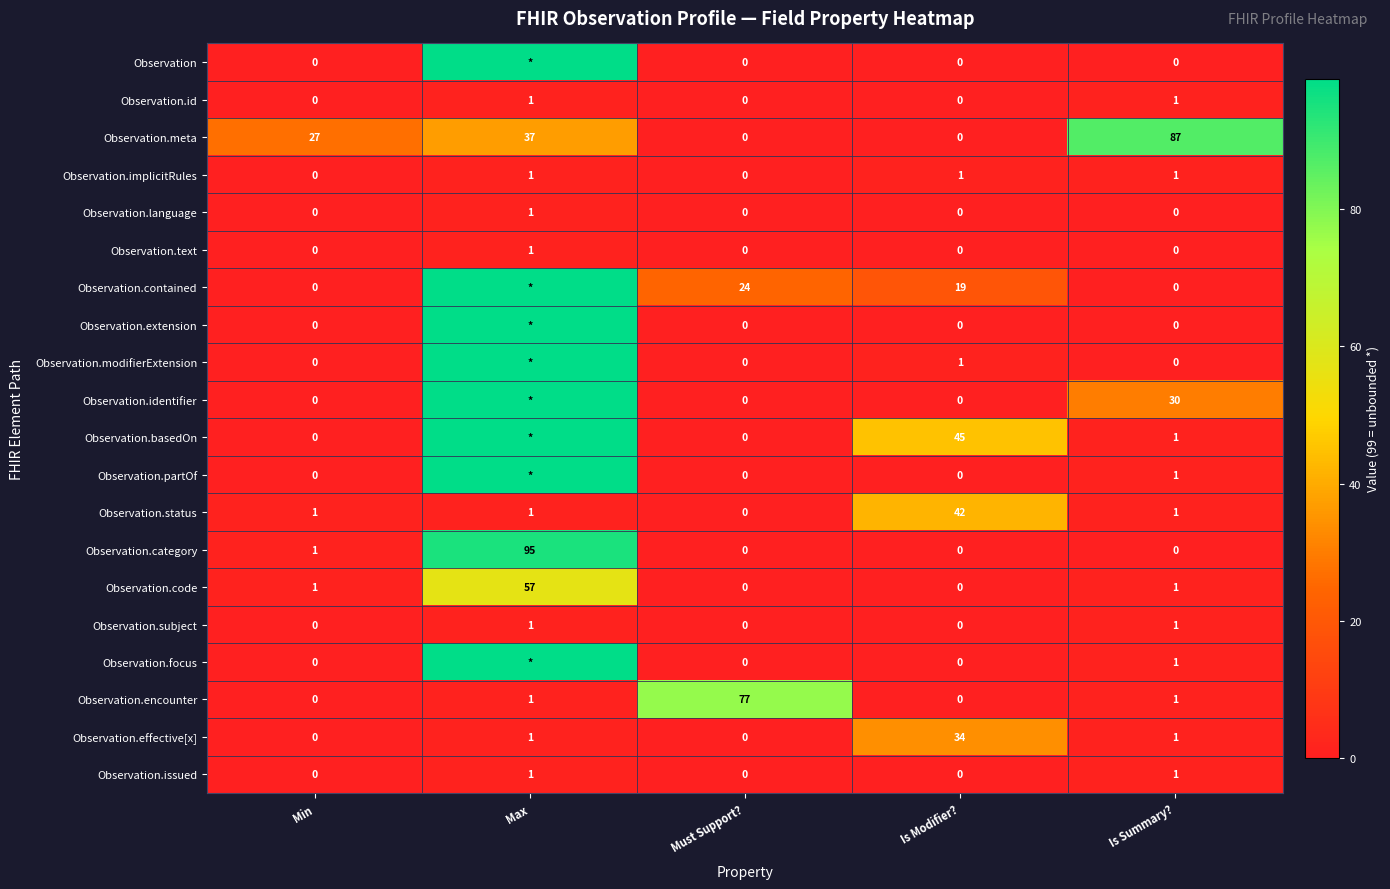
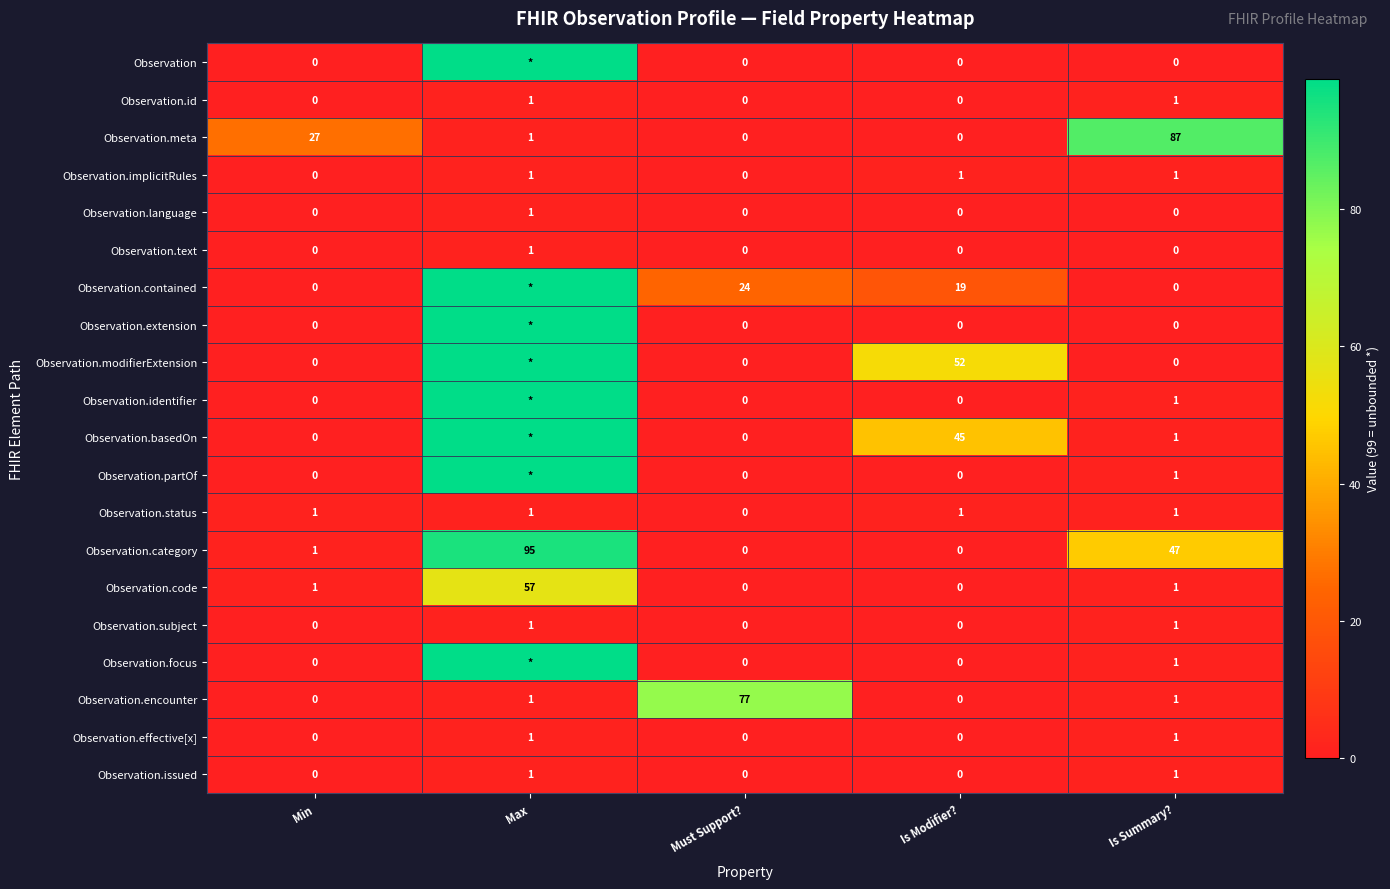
  {
    "Observation": {
      "Min": 0,
      "Must Support?": 0,
      "Is Modifier?": 0,
      "Is Summary?": 0
    },
    "Observation.id": {
      "Min": 0,
      "Max": 1,
      "Must Support?": 0,
      "Is Modifier?": 0,
      "Is Summary?": 1
    },
    "Observation.meta": {
      "Min": 27,
-     "Max": 37,
+     "Max": 1,
      "Must Support?": 0,
      "Is Modifier?": 0,
      "Is Summary?": 87
    },
    "Observation.implicitRules": {
      "Min": 0,
      "Max": 1,
      "Must Support?": 0,
      "Is Modifier?": 1,
      "Is Summary?": 1
    },
    "Observation.language": {
      "Min": 0,
      "Max": 1,
      "Must Support?": 0,
      "Is Modifier?": 0,
      "Is Summary?": 0
    },
    "Observation.text": {
      "Min": 0,
      "Max": 1,
      "Must Support?": 0,
      "Is Modifier?": 0,
      "Is Summary?": 0
    },
    "Observation.contained": {
      "Min": 0,
      "Must Support?": 24,
      "Is Modifier?": 19,
      "Is Summary?": 0
    },
    "Observation.extension": {
      "Min": 0,
      "Must Support?": 0,
      "Is Modifier?": 0,
      "Is Summary?": 0
    },
    "Observation.modifierExtension": {
      "Min": 0,
      "Must Support?": 0,
-     "Is Modifier?": 1,
+     "Is Modifier?": 52,
      "Is Summary?": 0
    },
    "Observation.identifier": {
      "Min": 0,
      "Must Support?": 0,
      "Is Modifier?": 0,
-     "Is Summary?": 30
+     "Is Summary?": 1
    },
    "Observation.basedOn": {
      "Min": 0,
      "Must Support?": 0,
      "Is Modifier?": 45,
      "Is Summary?": 1
    },
    "Observation.partOf": {
      "Min": 0,
      "Must Support?": 0,
      "Is Modifier?": 0,
      "Is Summary?": 1
    },
    "Observation.status": {
      "Min": 1,
      "Max": 1,
      "Must Support?": 0,
-     "Is Modifier?": 42,
+     "Is Modifier?": 1,
      "Is Summary?": 1
    },
    "Observation.category": {
      "Min": 1,
      "Max": 95,
      "Must Support?": 0,
      "Is Modifier?": 0,
-     "Is Summary?": 0
+     "Is Summary?": 47
    },
    "Observation.code": {
      "Min": 1,
      "Max": 57,
      "Must Support?": 0,
      "Is Modifier?": 0,
      "Is Summary?": 1
    },
    "Observation.subject": {
      "Min": 0,
      "Max": 1,
      "Must Support?": 0,
      "Is Modifier?": 0,
      "Is Summary?": 1
    },
    "Observation.focus": {
      "Min": 0,
      "Must Support?": 0,
      "Is Modifier?": 0,
      "Is Summary?": 1
    },
    "Observation.encounter": {
      "Min": 0,
      "Max": 1,
      "Must Support?": 77,
      "Is Modifier?": 0,
      "Is Summary?": 1
    },
    "Observation.effective[x]": {
      "Min": 0,
      "Max": 1,
      "Must Support?": 0,
-     "Is Modifier?": 34,
+     "Is Modifier?": 0,
      "Is Summary?": 1
    },
    "Observation.issued": {
      "Min": 0,
      "Max": 1,
      "Must Support?": 0,
      "Is Modifier?": 0,
      "Is Summary?": 1
    }
  }
